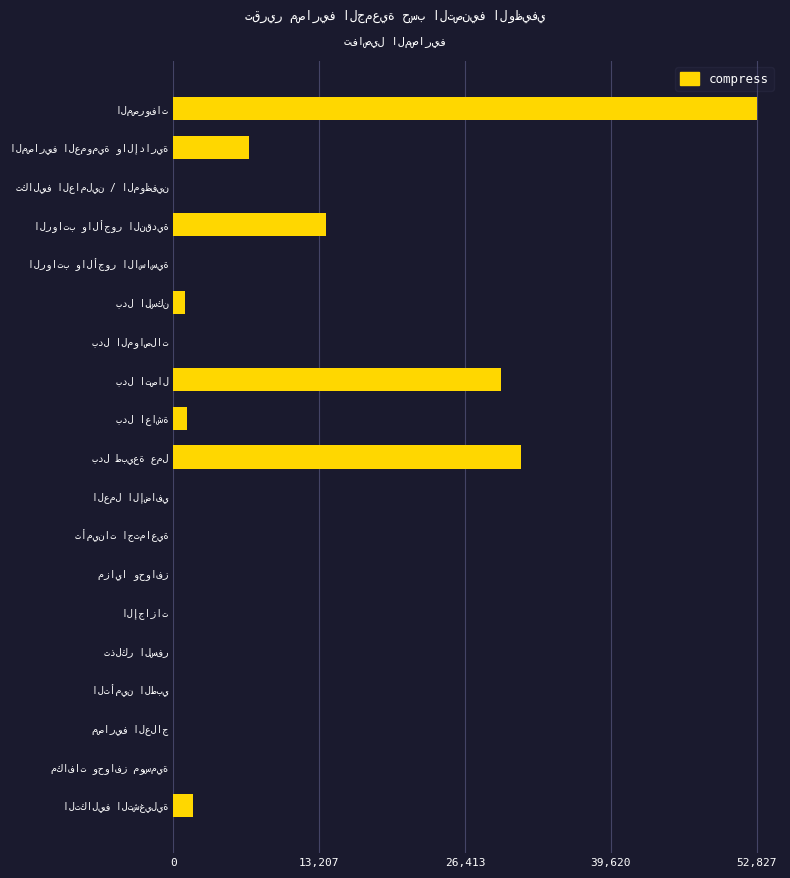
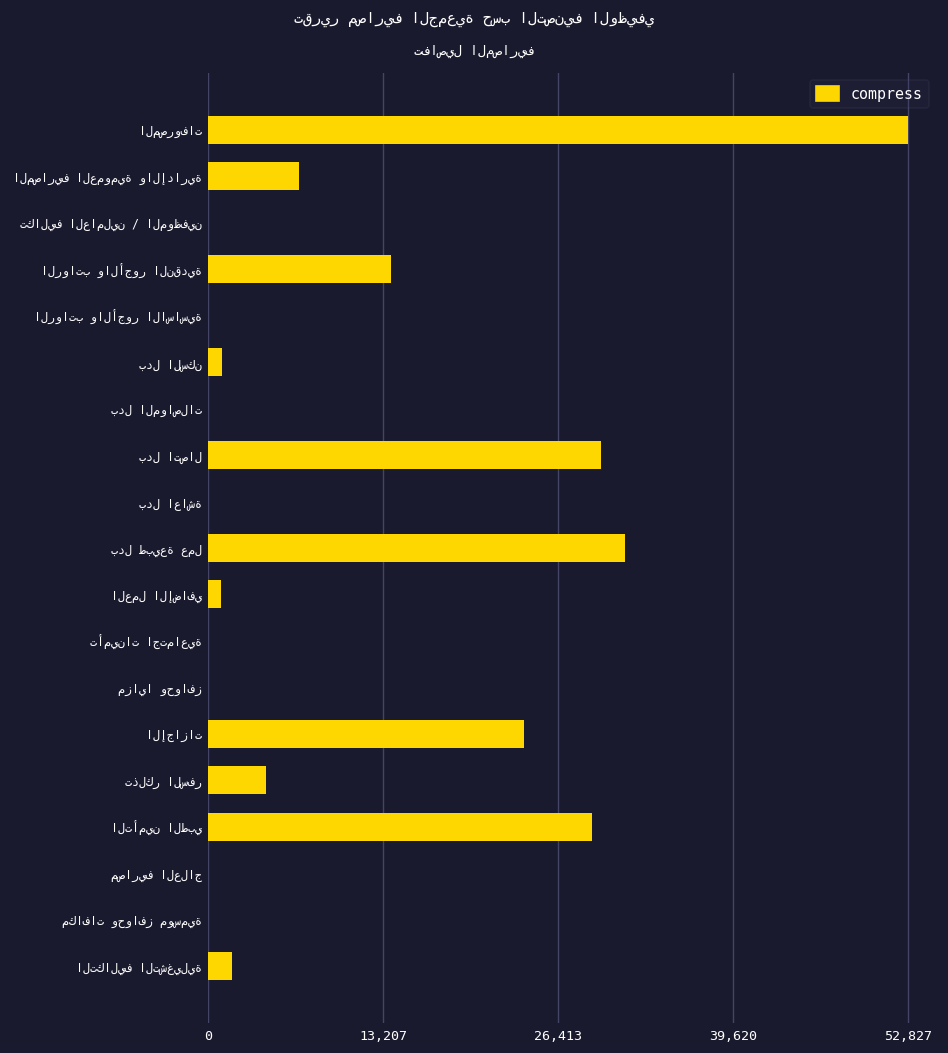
  {
    "المصروفات": "52,800",
    "المصاريف العمومية والإدارية": "6,900",
    "تكاليف العاملين / الموظفين": "0",
    "الرواتب والأجور النقدية": "13,800",
    "الرواتب والأجور الاساسية": "0",
    "بدل السكن": "1,000",
    "بدل المواصلات": "0",
    "بدل اتصال": "29,700",
-   "بدل اعاشة": "1,200",
+   "بدل اعاشة": "0",
    "بدل طبيعة عمل": "31,500",
-   "العمل الإضافي": "0",
+   "العمل الإضافي": "1,000",
    "تأمينات اجتماعية": "0",
    "مزايا وحوافز": "0",
-   "الإجازات": "0",
-   "تذلكر السفر": "0",
-   "التأمين الطبي": "0",
+   "الإجازات": "23,900",
+   "تذلكر السفر": "4,300",
+   "التأمين الطبي": "29,000",
    "مصاريف العلاج": "0",
    "مكافات وحوافز موسمية": "0",
    "التكاليف التشغيلية": "1,800"
  }
